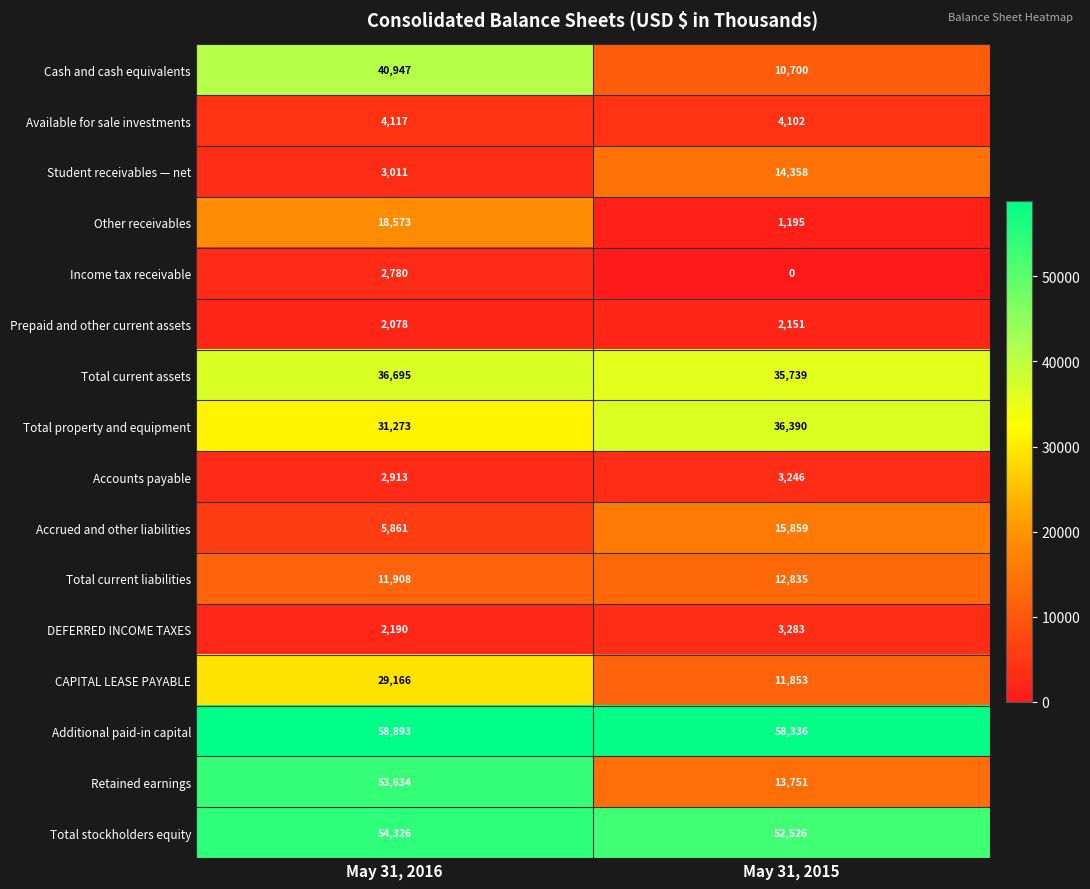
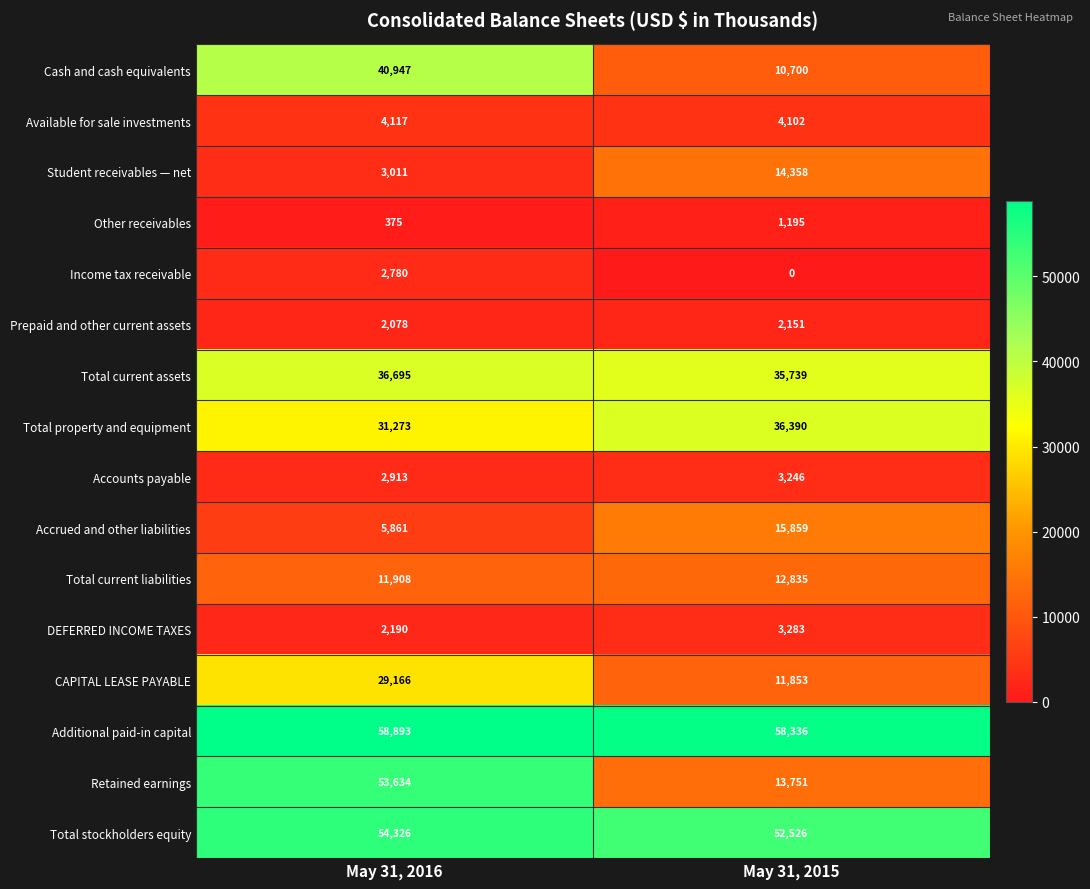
  {
    "Cash and cash equivalents": {
      "May 31, 2016": "40,947",
      "May 31, 2015": "10,700"
    },
    "Available for sale investments": {
      "May 31, 2016": "4,117",
      "May 31, 2015": "4,102"
    },
    "Student receivables — net": {
      "May 31, 2016": "3,011",
      "May 31, 2015": "14,358"
    },
    "Other receivables": {
-     "May 31, 2016": "18,573",
+     "May 31, 2016": "375",
      "May 31, 2015": "1,195"
    },
    "Income tax receivable": {
      "May 31, 2016": "2,780",
      "May 31, 2015": "0"
    },
    "Prepaid and other current assets": {
      "May 31, 2016": "2,078",
      "May 31, 2015": "2,151"
    },
    "Total current assets": {
      "May 31, 2016": "36,695",
      "May 31, 2015": "35,739"
    },
    "Total property and equipment": {
      "May 31, 2016": "31,273",
      "May 31, 2015": "36,390"
    },
    "Accounts payable": {
      "May 31, 2016": "2,913",
      "May 31, 2015": "3,246"
    },
    "Accrued and other liabilities": {
      "May 31, 2016": "5,861",
      "May 31, 2015": "15,859"
    },
    "Total current liabilities": {
      "May 31, 2016": "11,908",
      "May 31, 2015": "12,835"
    },
    "DEFERRED INCOME TAXES": {
      "May 31, 2016": "2,190",
      "May 31, 2015": "3,283"
    },
    "CAPITAL LEASE PAYABLE": {
      "May 31, 2016": "29,166",
      "May 31, 2015": "11,853"
    },
    "Additional paid-in capital": {
      "May 31, 2016": "58,893",
      "May 31, 2015": "58,336"
    },
    "Retained earnings": {
      "May 31, 2016": "53,634",
      "May 31, 2015": "13,751"
    },
    "Total stockholders equity": {
      "May 31, 2016": "54,326",
      "May 31, 2015": "52,526"
    }
  }
